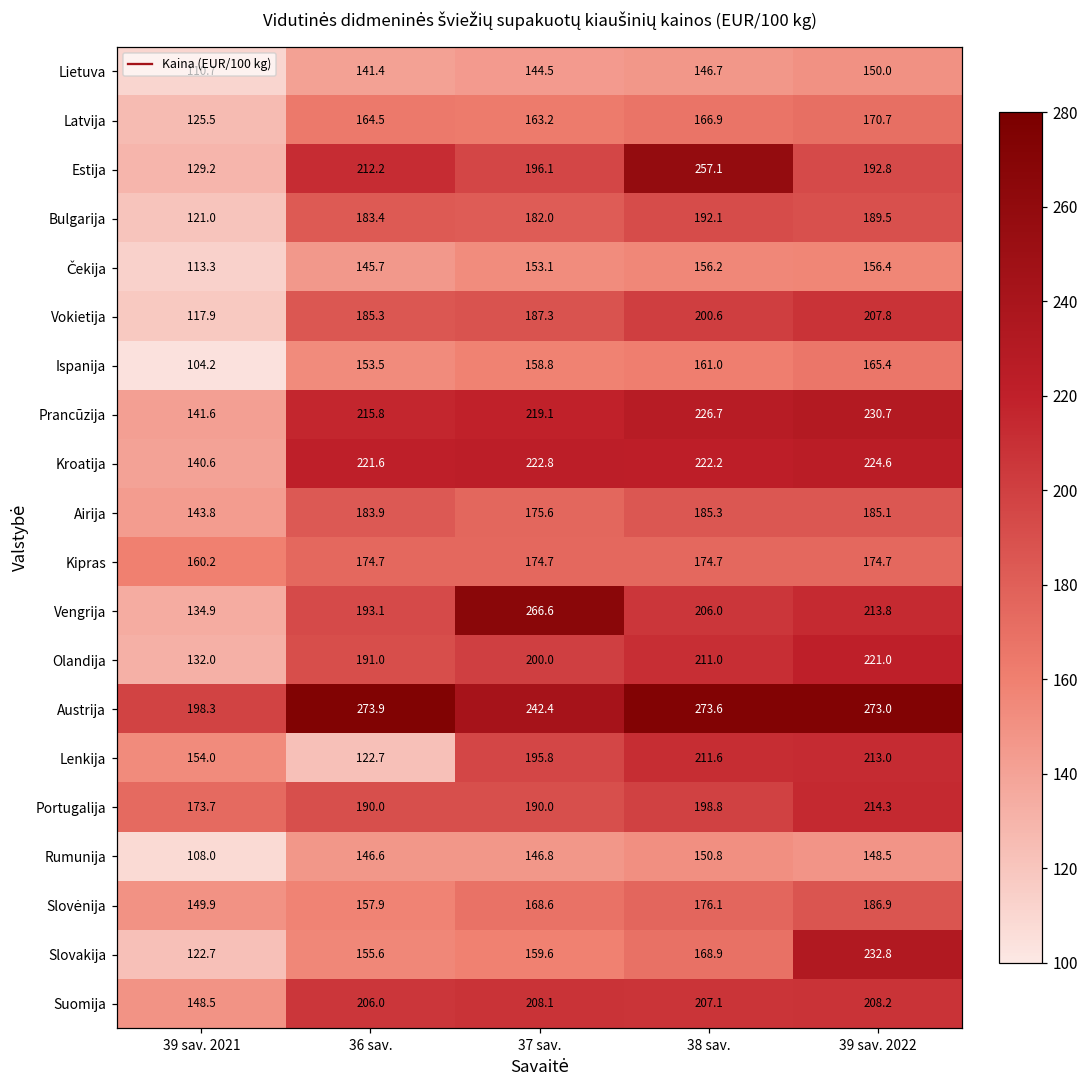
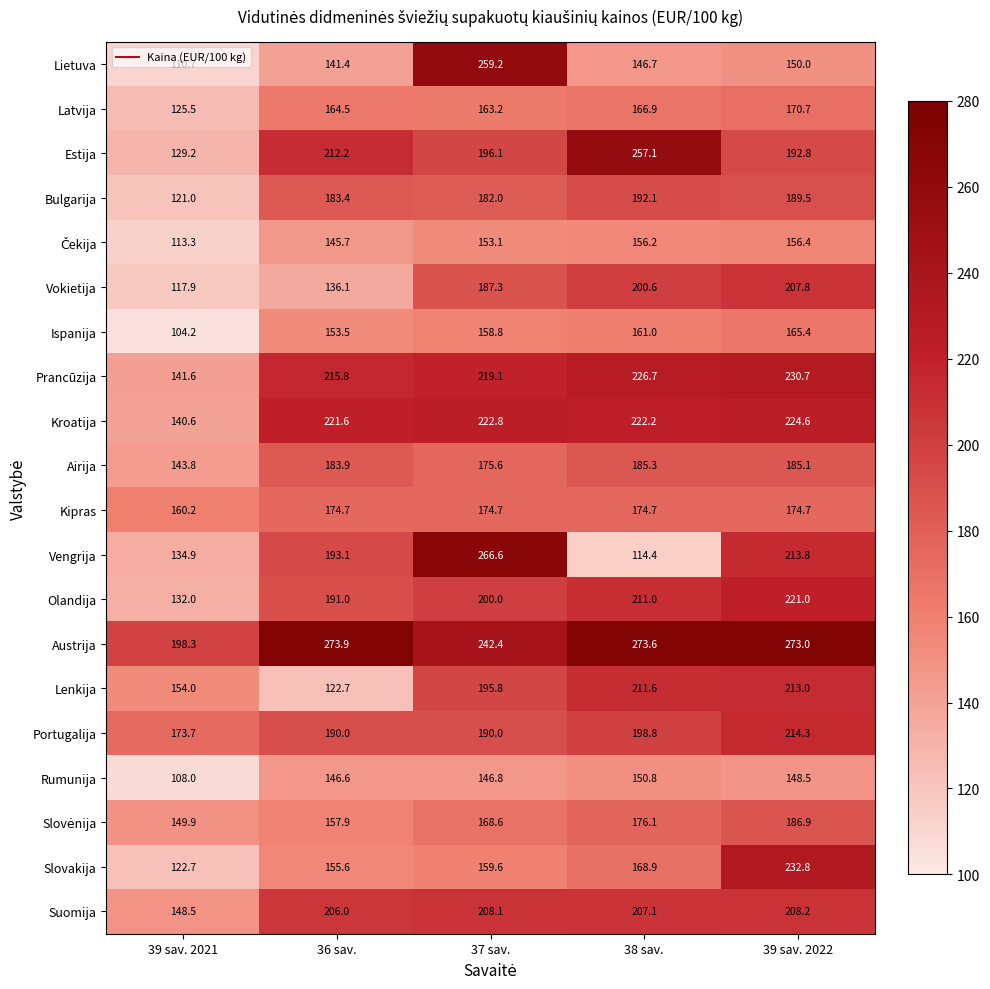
  {
    "Lietuva": {
      "36 sav.": 141.4,
-     "37 sav.": 144.5,
+     "37 sav.": 259.2,
      "38 sav.": 146.7,
      "39 sav. 2022": 150.0
    },
    "Latvija": {
      "39 sav. 2021": 125.5,
      "36 sav.": 164.5,
      "37 sav.": 163.2,
      "38 sav.": 166.9,
      "39 sav. 2022": 170.7
    },
    "Estija": {
      "39 sav. 2021": 129.2,
      "36 sav.": 212.2,
      "37 sav.": 196.1,
      "38 sav.": 257.1,
      "39 sav. 2022": 192.8
    },
    "Bulgarija": {
      "39 sav. 2021": 121.0,
      "36 sav.": 183.4,
      "37 sav.": 182.0,
      "38 sav.": 192.1,
      "39 sav. 2022": 189.5
    },
    "Čekija": {
      "39 sav. 2021": 113.3,
      "36 sav.": 145.7,
      "37 sav.": 153.1,
      "38 sav.": 156.2,
      "39 sav. 2022": 156.4
    },
    "Vokietija": {
      "39 sav. 2021": 117.9,
-     "36 sav.": 185.3,
+     "36 sav.": 136.1,
      "37 sav.": 187.3,
      "38 sav.": 200.6,
      "39 sav. 2022": 207.8
    },
    "Ispanija": {
      "39 sav. 2021": 104.2,
      "36 sav.": 153.5,
      "37 sav.": 158.8,
      "38 sav.": 161.0,
      "39 sav. 2022": 165.4
    },
    "Prancūzija": {
      "39 sav. 2021": 141.6,
      "36 sav.": 215.8,
      "37 sav.": 219.1,
      "38 sav.": 226.7,
      "39 sav. 2022": 230.7
    },
    "Kroatija": {
      "39 sav. 2021": 140.6,
      "36 sav.": 221.6,
      "37 sav.": 222.8,
      "38 sav.": 222.2,
      "39 sav. 2022": 224.6
    },
    "Airija": {
      "39 sav. 2021": 143.8,
      "36 sav.": 183.9,
      "37 sav.": 175.6,
      "38 sav.": 185.3,
      "39 sav. 2022": 185.1
    },
    "Kipras": {
      "39 sav. 2021": 160.2,
      "36 sav.": 174.7,
      "37 sav.": 174.7,
      "38 sav.": 174.7,
      "39 sav. 2022": 174.7
    },
    "Vengrija": {
      "39 sav. 2021": 134.9,
      "36 sav.": 193.1,
      "37 sav.": 266.6,
-     "38 sav.": 206.0,
+     "38 sav.": 114.4,
      "39 sav. 2022": 213.8
    },
    "Olandija": {
      "39 sav. 2021": 132.0,
      "36 sav.": 191.0,
      "37 sav.": 200.0,
      "38 sav.": 211.0,
      "39 sav. 2022": 221.0
    },
    "Austrija": {
      "39 sav. 2021": 198.3,
      "36 sav.": 273.9,
      "37 sav.": 242.4,
      "38 sav.": 273.6,
      "39 sav. 2022": 273.0
    },
    "Lenkija": {
      "39 sav. 2021": 154.0,
      "36 sav.": 122.7,
      "37 sav.": 195.8,
      "38 sav.": 211.6,
      "39 sav. 2022": 213.0
    },
    "Portugalija": {
      "39 sav. 2021": 173.7,
      "36 sav.": 190.0,
      "37 sav.": 190.0,
      "38 sav.": 198.8,
      "39 sav. 2022": 214.3
    },
    "Rumunija": {
      "39 sav. 2021": 108.0,
      "36 sav.": 146.6,
      "37 sav.": 146.8,
      "38 sav.": 150.8,
      "39 sav. 2022": 148.5
    },
    "Slovėnija": {
      "39 sav. 2021": 149.9,
      "36 sav.": 157.9,
      "37 sav.": 168.6,
      "38 sav.": 176.1,
      "39 sav. 2022": 186.9
    },
    "Slovakija": {
      "39 sav. 2021": 122.7,
      "36 sav.": 155.6,
      "37 sav.": 159.6,
      "38 sav.": 168.9,
      "39 sav. 2022": 232.8
    },
    "Suomija": {
      "39 sav. 2021": 148.5,
      "36 sav.": 206.0,
      "37 sav.": 208.1,
      "38 sav.": 207.1,
      "39 sav. 2022": 208.2
    }
  }
